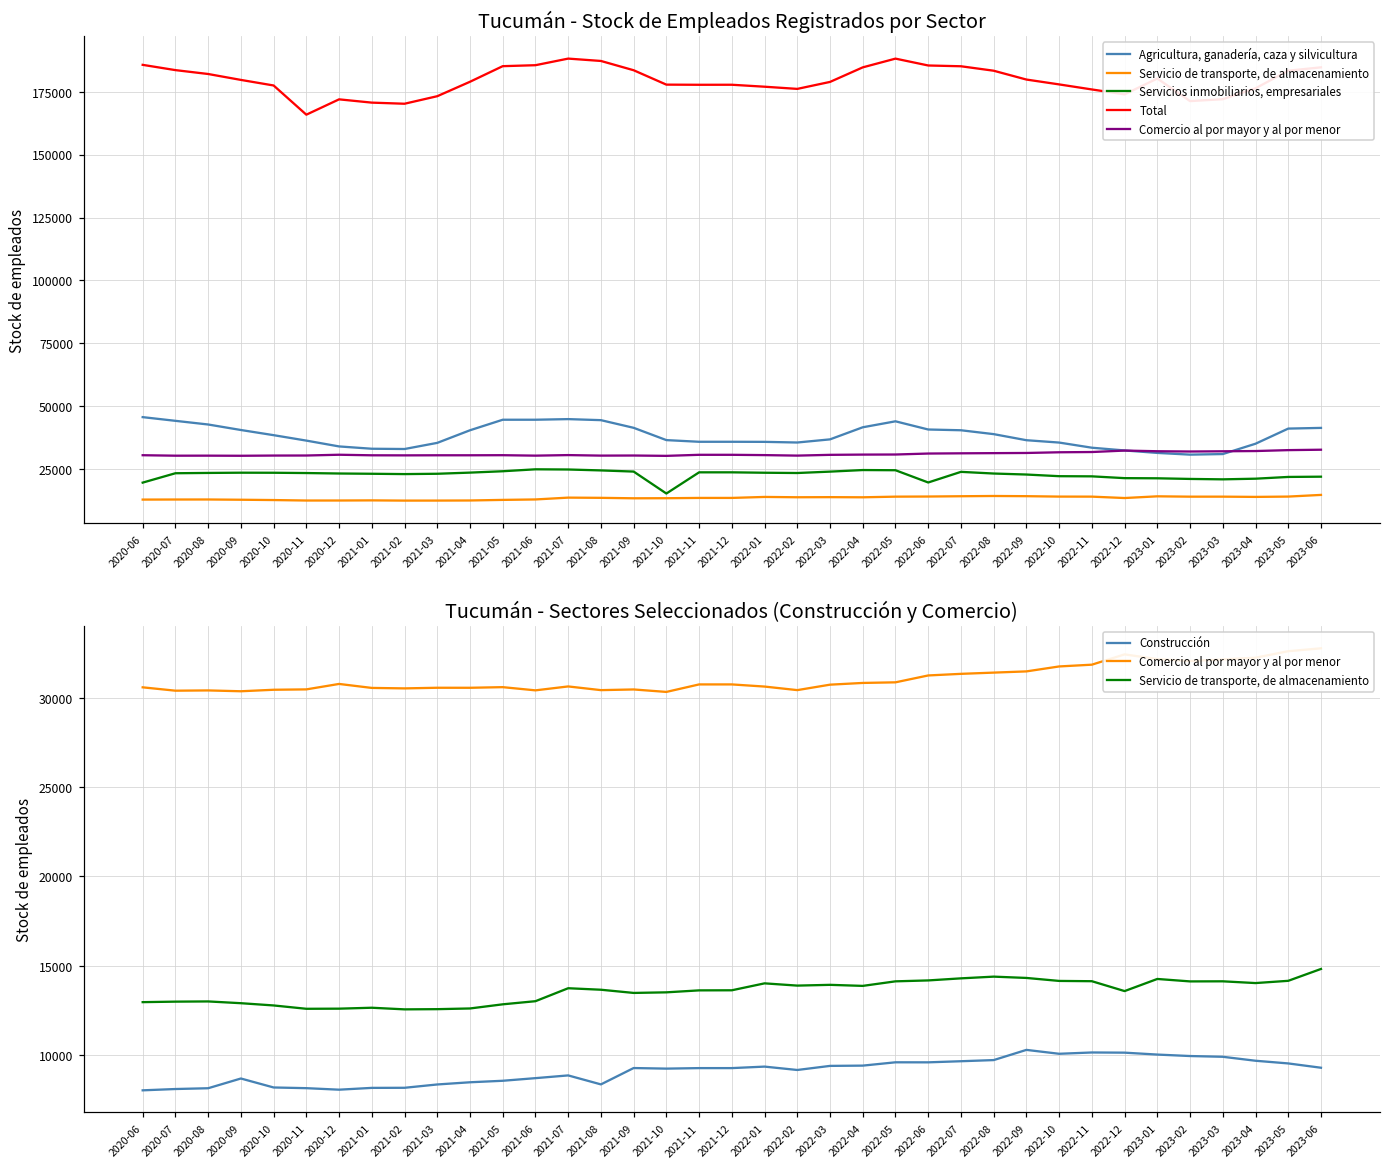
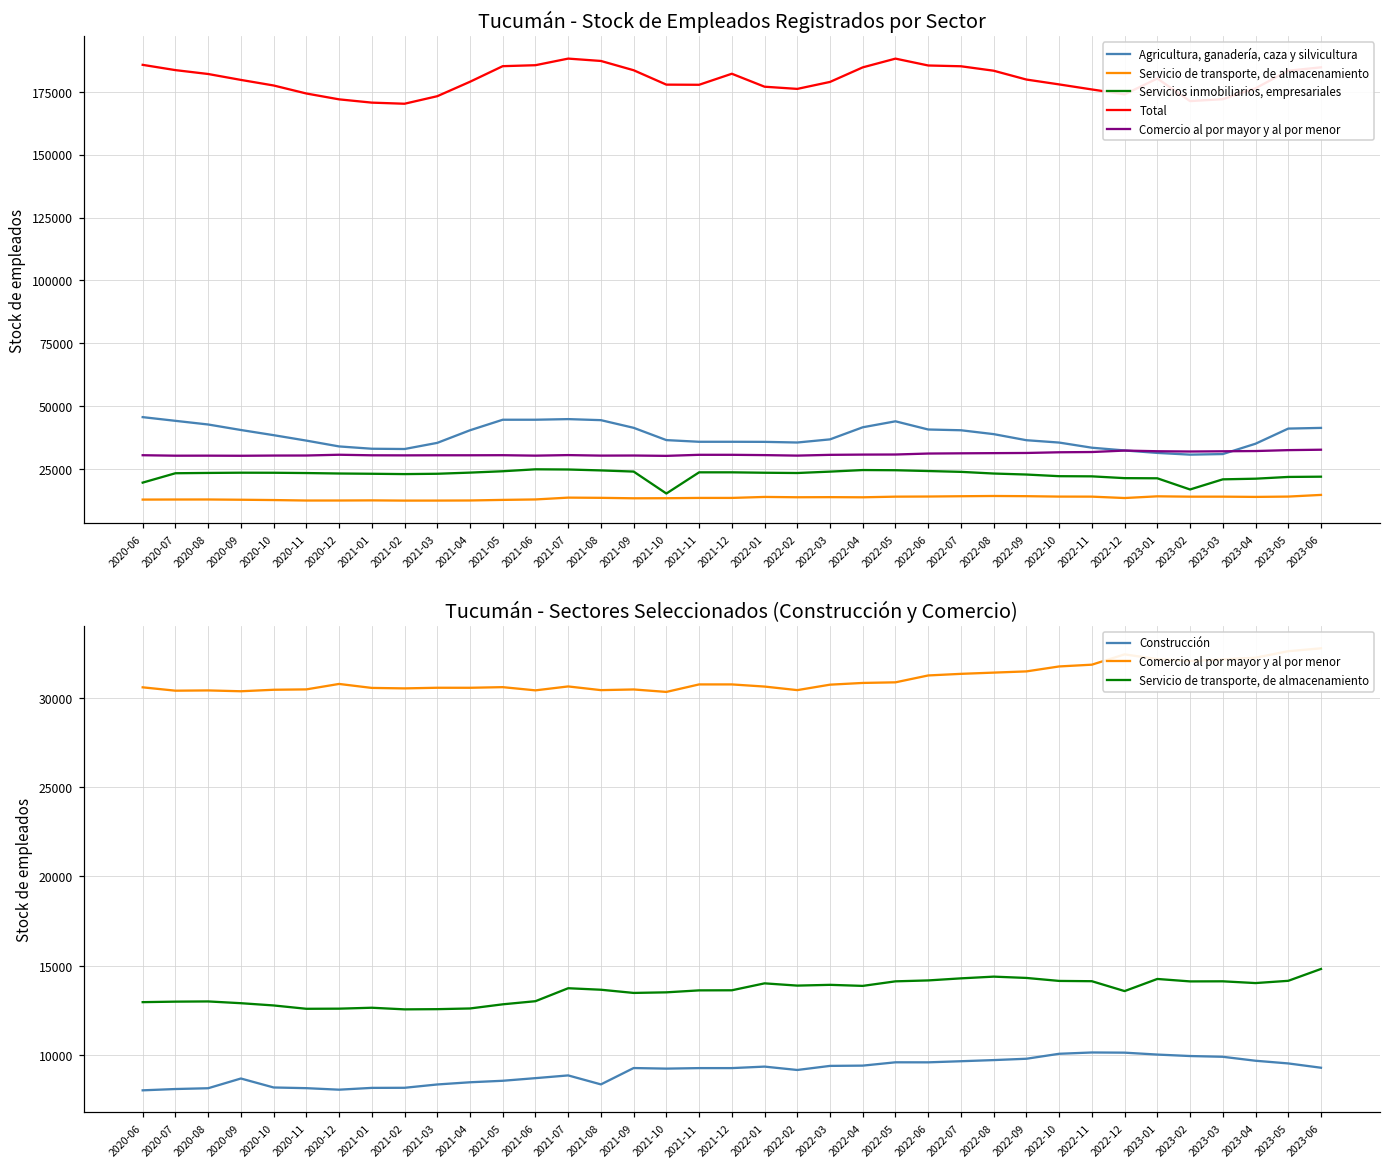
  {
    "Tucumán - Stock de Empleados Registrados por Sector": {
      "Servicios inmobiliarios, empresariales": {
        "2020-06": 20000,
        "2020-07": 23000,
        "2020-08": 24000,
        "2020-09": 24000,
        "2020-10": 24000,
        "2020-11": 23000,
        "2020-12": 23000,
        "2021-01": 23000,
        "2021-02": 23000,
        "2021-03": 23000,
        "2021-04": 24000,
        "2021-05": 24000,
        "2021-06": 25000,
        "2021-07": 25000,
        "2021-08": 25000,
        "2021-09": 24000,
        "2021-10": 15000,
        "2021-11": 24000,
        "2021-12": 24000,
        "2022-01": 24000,
        "2022-02": 24000,
        "2022-03": 24000,
        "2022-04": 25000,
        "2022-05": 25000,
-       "2022-06": 20000,
+       "2022-06": 24000,
        "2022-07": 24000,
        "2022-08": 23000,
        "2022-09": 23000,
        "2022-10": 22000,
        "2022-11": 22000,
        "2022-12": 21000,
        "2023-01": 21000,
-       "2023-02": 21000,
+       "2023-02": 17000,
        "2023-03": 21000,
        "2023-04": 21000,
        "2023-05": 22000,
        "2023-06": 22000
      },
      "Total": {
        "2020-06": 186000,
        "2020-07": 184000,
        "2020-08": 182000,
        "2020-09": 180000,
        "2020-10": 177000,
-       "2020-11": 166000,
+       "2020-11": 174000,
        "2020-12": 172000,
        "2021-01": 171000,
        "2021-02": 170000,
        "2021-03": 173000,
        "2021-04": 179000,
        "2021-05": 185000,
        "2021-06": 186000,
        "2021-07": 188000,
        "2021-08": 187000,
        "2021-09": 184000,
        "2021-10": 178000,
        "2021-11": 178000,
-       "2021-12": 178000,
+       "2021-12": 182000,
        "2022-01": 177000,
        "2022-02": 176000,
        "2022-03": 179000,
        "2022-04": 185000,
        "2022-05": 188000,
        "2022-06": 185000,
        "2022-07": 185000,
        "2022-08": 183000,
        "2022-09": 180000,
        "2022-10": 178000,
        "2022-11": 176000
      }
    },
    "Tucumán - Sectores Seleccionados (Construcción y Comercio)": {
      "Construcción": {
        "2020-06": 8000,
        "2020-07": 8100,
        "2020-08": 8100,
        "2020-09": 8700,
        "2020-10": 8200,
        "2020-11": 8100,
        "2020-12": 8100,
        "2021-01": 8200,
        "2021-02": 8200,
        "2021-03": 8300,
        "2021-04": 8500,
        "2021-05": 8600,
        "2021-06": 8700,
        "2021-07": 8900,
        "2021-08": 8400,
        "2021-09": 9300,
        "2021-10": 9200,
        "2021-11": 9300,
        "2021-12": 9300,
        "2022-01": 9300,
        "2022-02": 9200,
        "2022-03": 9400,
        "2022-04": 9400,
        "2022-05": 9600,
        "2022-06": 9600,
        "2022-07": 9600,
        "2022-08": 9700,
-       "2022-09": 10300,
+       "2022-09": 9800,
        "2022-10": 10100,
        "2022-11": 10100,
        "2022-12": 10100,
        "2023-01": 10000,
        "2023-02": 9900,
        "2023-03": 9900,
        "2023-04": 9700,
        "2023-05": 9500,
        "2023-06": 9300
      }
    }
  }
